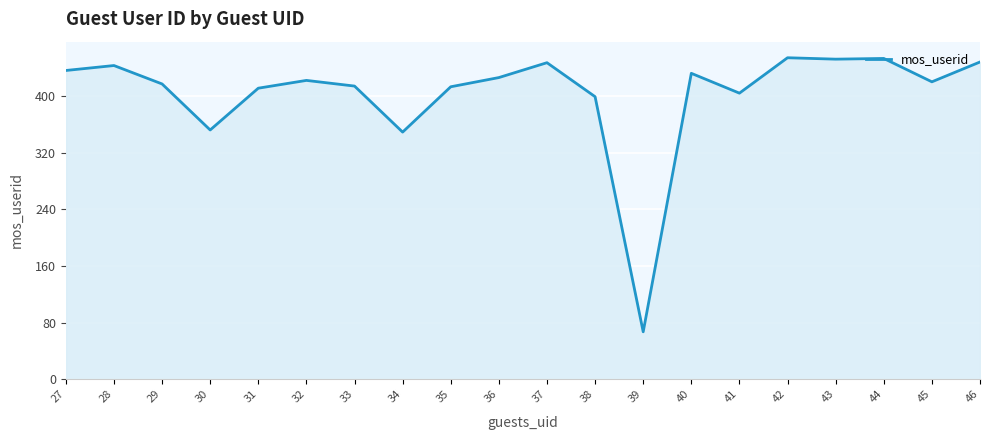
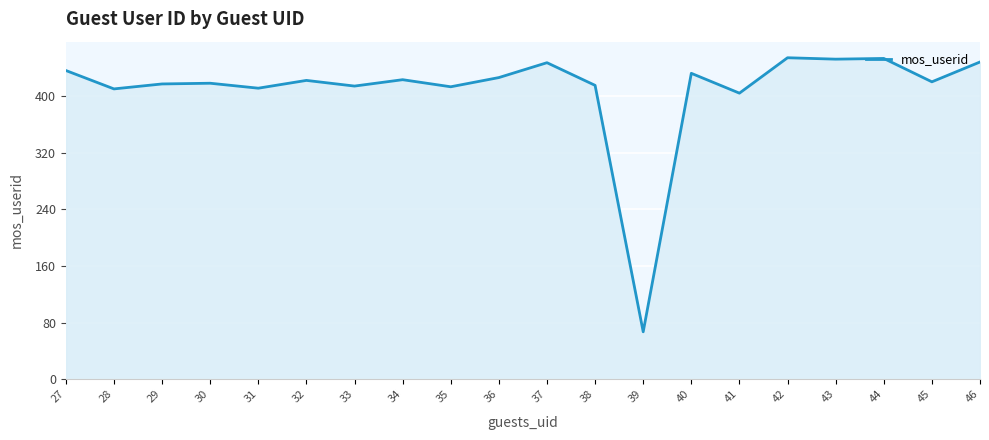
  {
    "27": 440,
-   "28": 440,
+   "28": 410,
    "29": 420,
-   "30": 350,
+   "30": 420,
    "31": 410,
    "32": 420,
    "33": 410,
-   "34": 350,
+   "34": 420,
    "35": 410,
    "36": 430,
    "37": 450,
-   "38": 400,
+   "38": 420,
    "39": 70,
    "40": 430,
    "41": 400,
    "42": 450,
    "43": 450,
    "44": 450,
    "45": 420,
    "46": 450
  }
